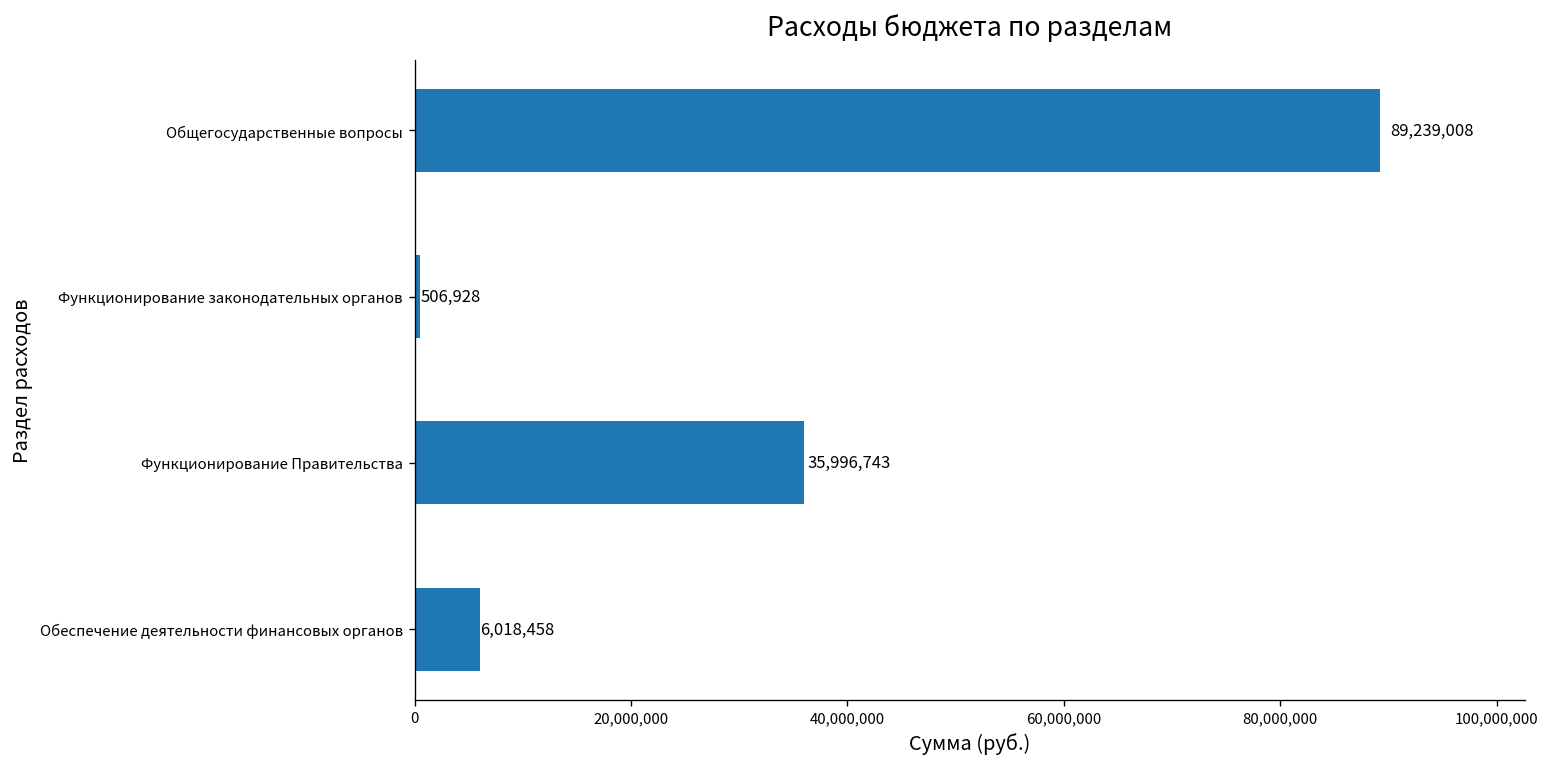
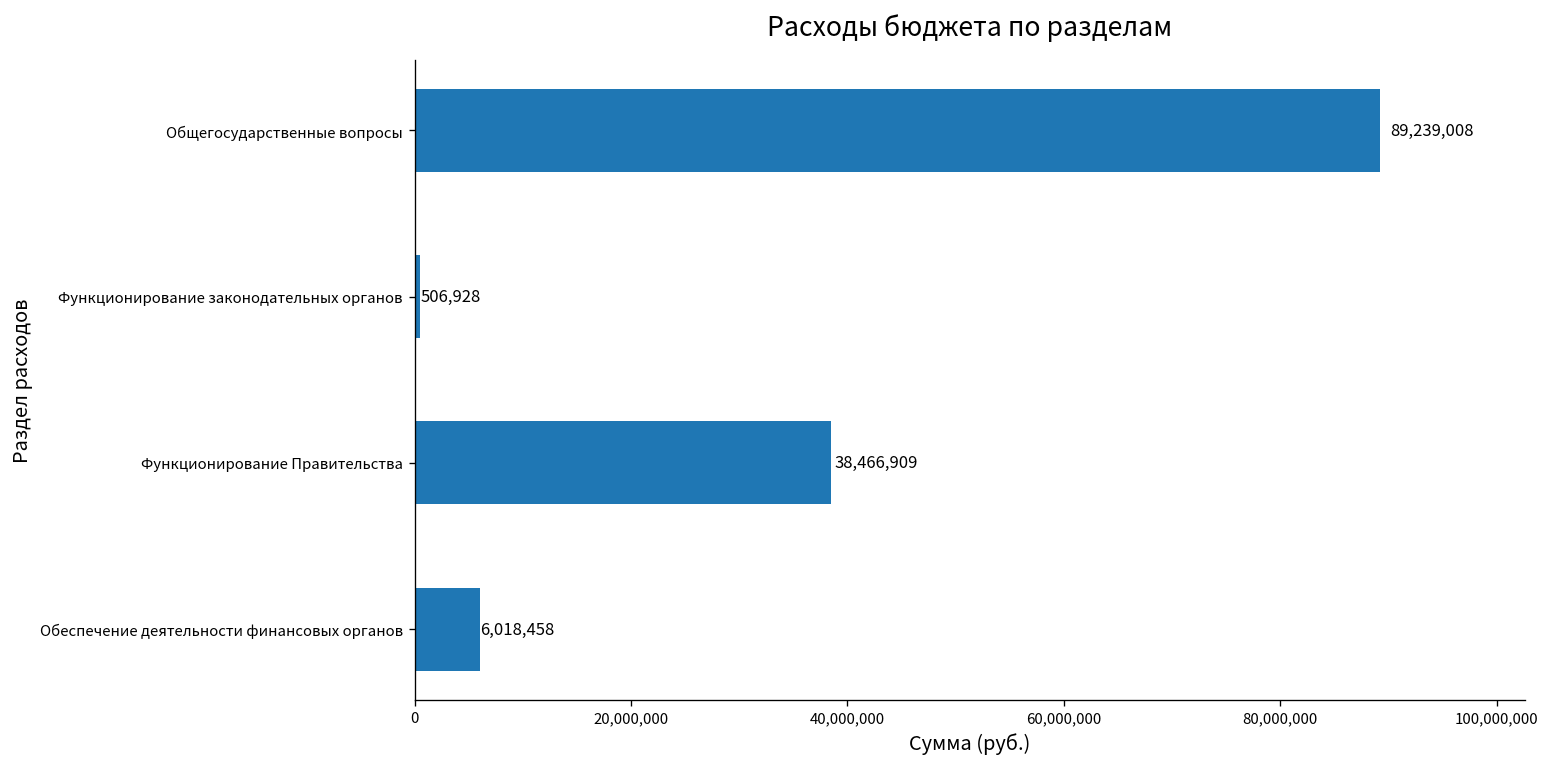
  {
    "Общегосударственные вопросы": "89,239,008",
    "Функционирование законодательных органов": "506,928",
-   "Функционирование Правительства": "35,996,743",
+   "Функционирование Правительства": "38,466,909",
    "Обеспечение деятельности финансовых органов": "6,018,458"
  }
